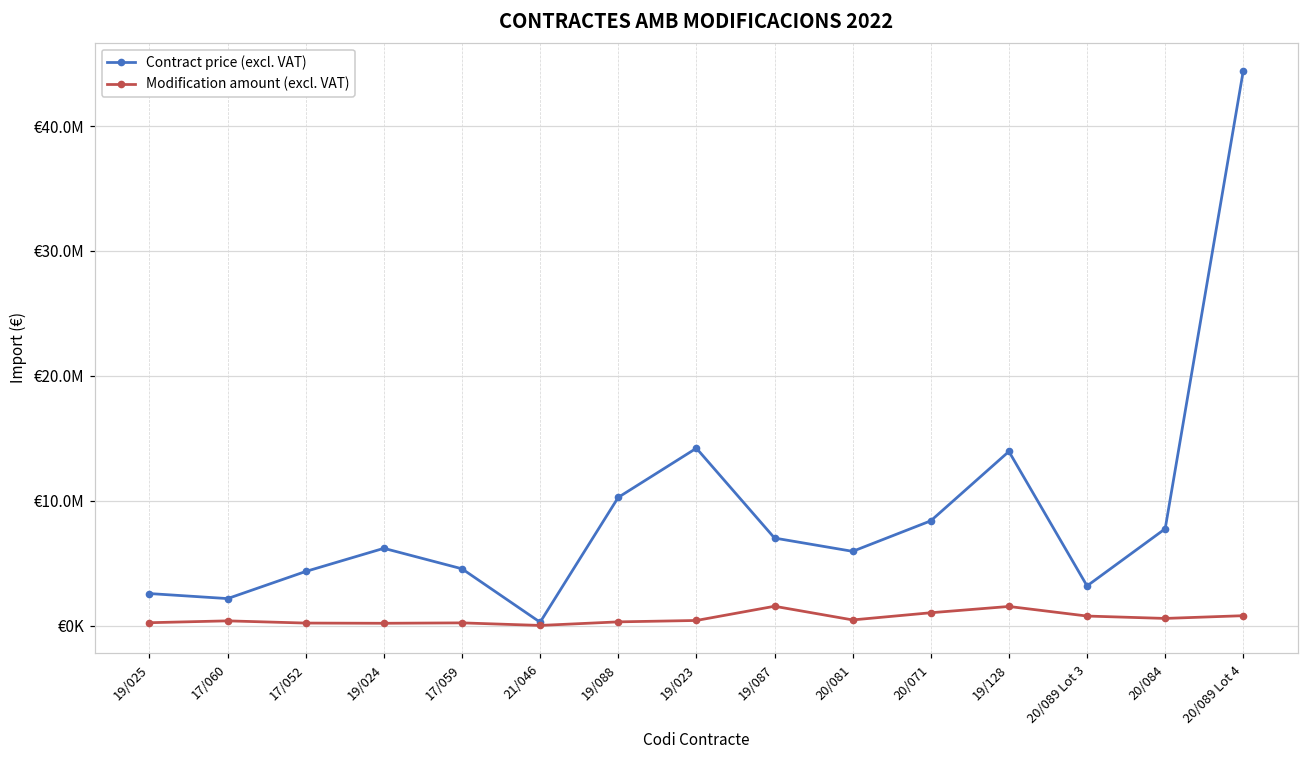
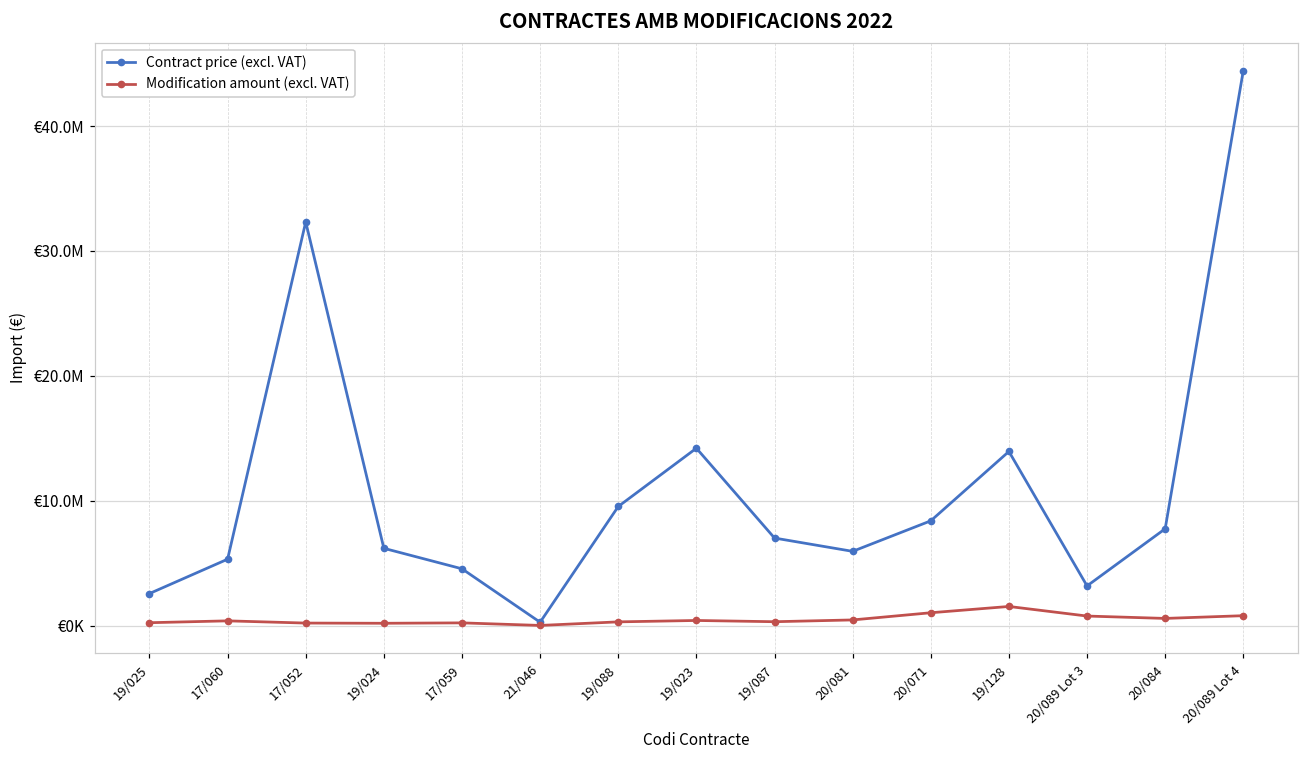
  {
    "Contract price (excl. VAT)": {
      "19/025": "€2600000",
-     "17/060": "€2200000",
-     "17/052": "€4300000",
+     "17/060": "€5300000",
+     "17/052": "€32300000",
      "19/024": "€6200000",
      "17/059": "€4600000",
      "21/046": "€300000",
-     "19/088": "€10300000",
+     "19/088": "€9500000",
      "19/023": "€14200000",
      "19/087": "€7000000",
      "20/081": "€6000000",
      "20/071": "€8400000",
      "19/128": "€14000000",
      "20/089 Lot 3": "€3200000",
      "20/084": "€7800000",
      "20/089 Lot 4": "€44400000"
    },
    "Modification amount (excl. VAT)": {
      "19/025": "€200000",
      "17/060": "€400000",
      "17/052": "€200000",
      "19/024": "€200000",
      "17/059": "€200000",
      "21/046": "€0",
      "19/088": "€300000",
      "19/023": "€400000",
-     "19/087": "€1600000",
+     "19/087": "€300000",
      "20/081": "€500000",
      "20/071": "€1000000",
      "19/128": "€1500000",
      "20/089 Lot 3": "€800000",
      "20/084": "€600000",
      "20/089 Lot 4": "€800000"
    }
  }
